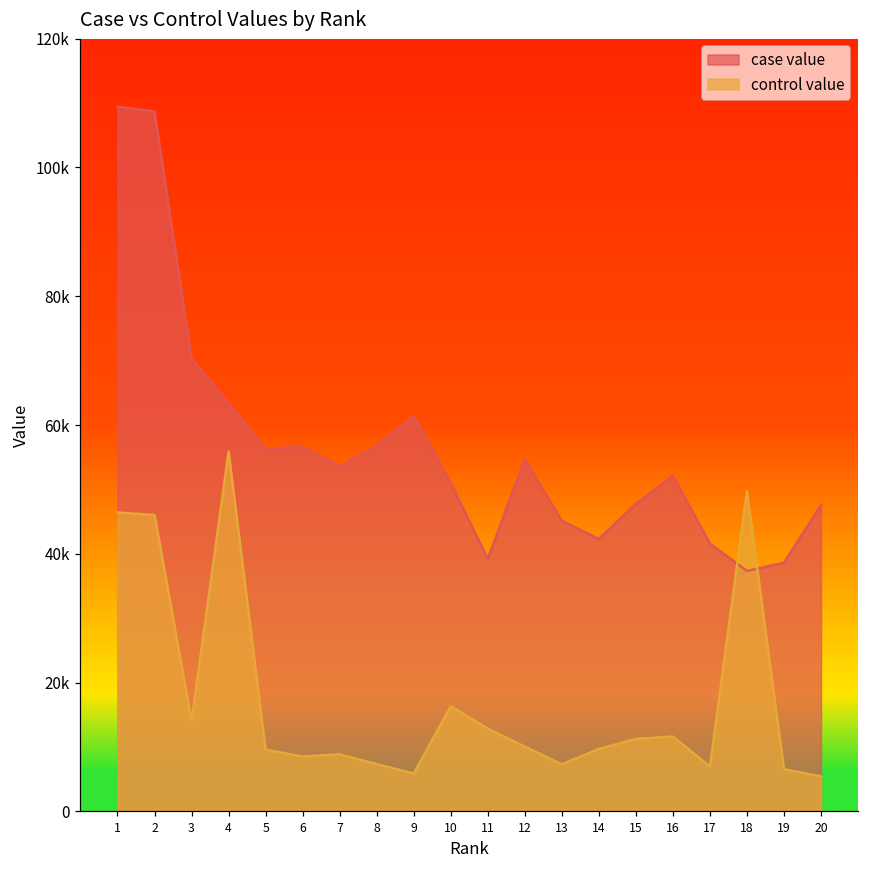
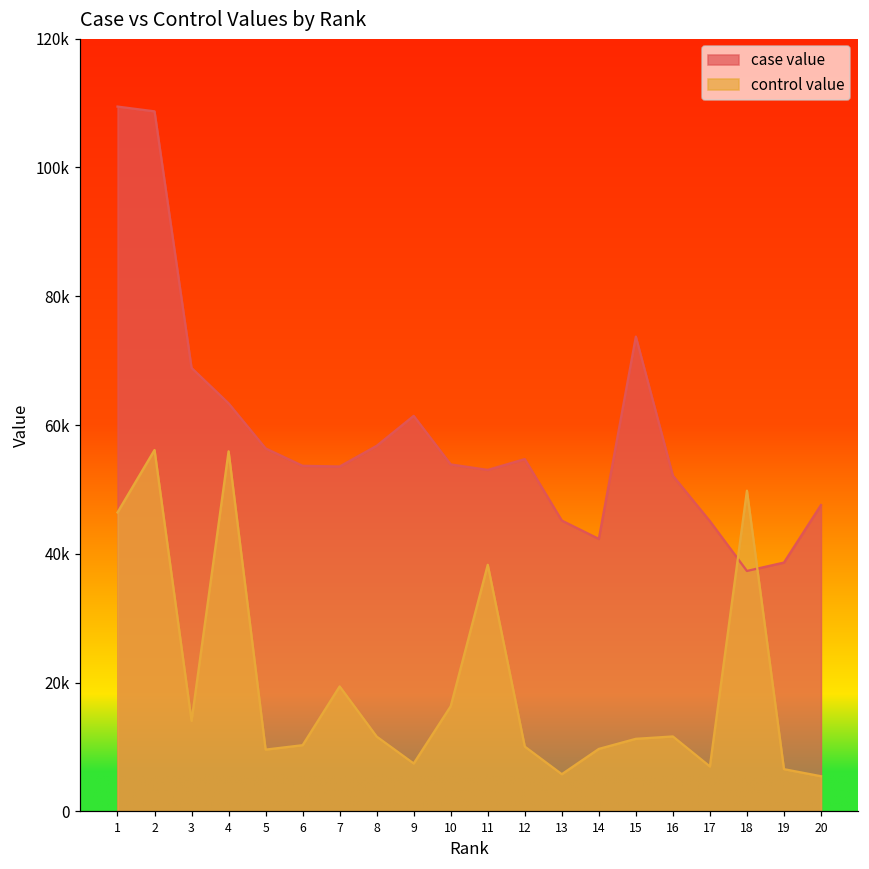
  {
    "case value": {
      "1": 109000,
      "2": 109000,
-     "3": 70000,
+     "3": 69000,
      "4": 63000,
      "5": 56000,
-     "6": 57000,
+     "6": 54000,
      "7": 54000,
      "8": 57000,
      "9": 61000,
-     "10": 51000,
-     "11": 39000,
+     "10": 54000,
+     "11": 53000,
      "12": 55000,
      "13": 45000,
      "14": 42000,
-     "15": 48000,
+     "15": 74000,
      "16": 52000,
-     "17": 42000,
+     "17": 45000,
      "18": 37000,
      "19": 39000,
      "20": 48000
    },
    "control value": {
      "1": 46000,
-     "2": 46000,
+     "2": 56000,
      "3": 14000,
      "4": 56000,
      "5": 10000,
-     "6": 9000,
-     "7": 9000,
-     "8": 7000,
-     "9": 6000,
+     "6": 10000,
+     "7": 19000,
+     "8": 12000,
+     "9": 7000,
      "10": 16000,
-     "11": 13000,
+     "11": 38000,
      "12": 10000,
-     "13": 7000,
+     "13": 6000,
      "14": 10000,
      "15": 11000,
      "16": 12000,
      "17": 7000,
      "18": 50000,
      "19": 7000,
      "20": 5000
    }
  }
